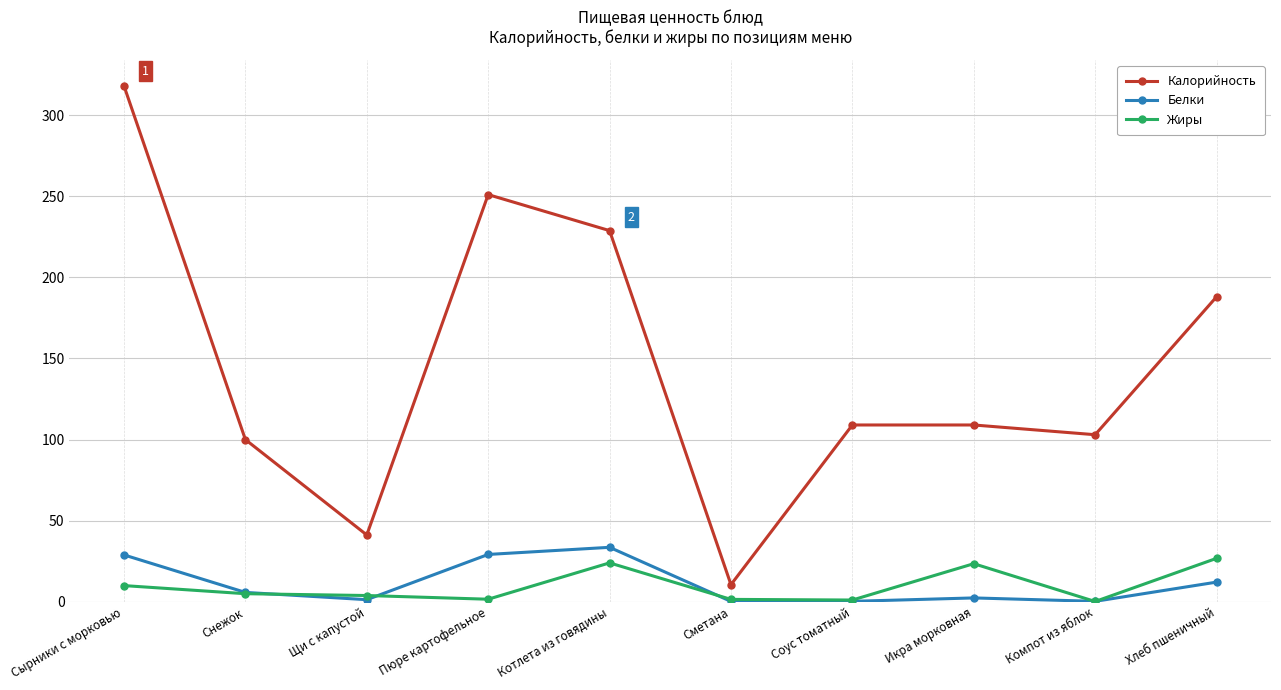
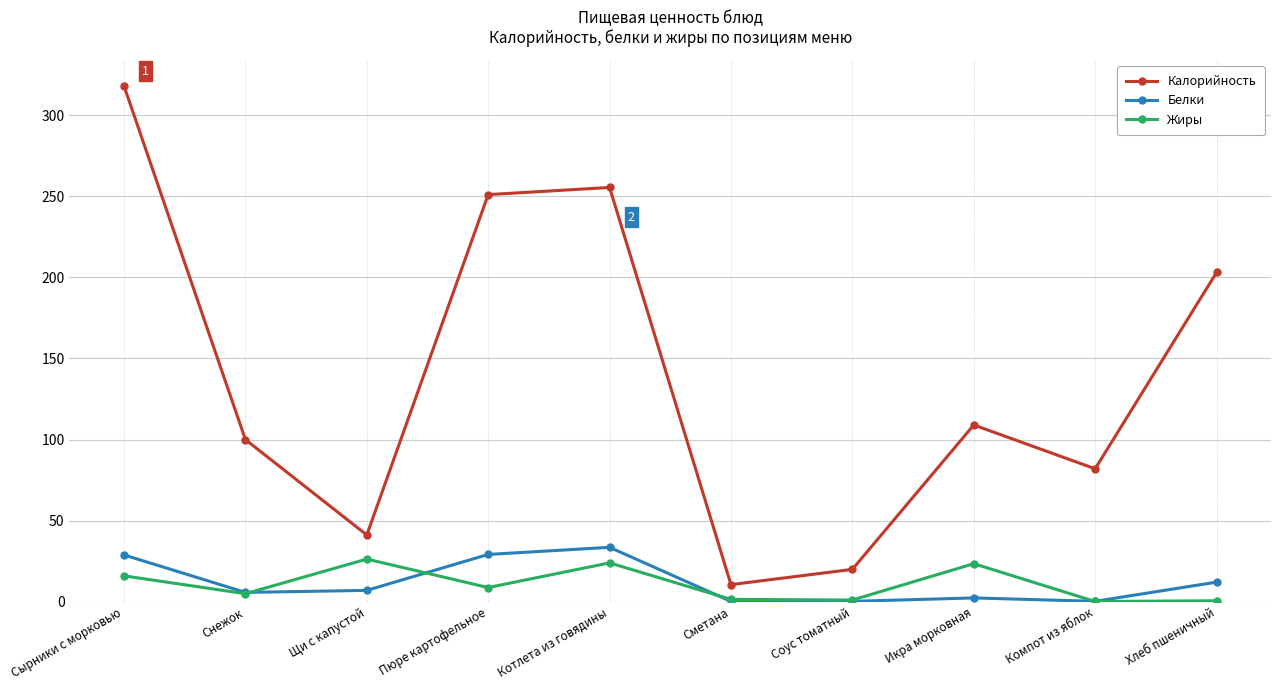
  {
    "Калорийность": {
      "Снежок": 100,
      "Щи с капустой": 41,
      "Пюре картофельное": 251,
-     "Котлета из говядины": 229,
+     "Котлета из говядины": 255,
      "Сметана": 11,
-     "Соус томатный": 109,
+     "Соус томатный": 20,
      "Икра морковная": 109,
-     "Компот из яблок": 103,
-     "Хлеб пшеничный": 188
+     "Компот из яблок": 82,
+     "Хлеб пшеничный": 203
    },
    "Белки": {
      "Сырники с морковью": 29,
-     "Щи с капустой": 1,
+     "Щи с капустой": 7,
      "Пюре картофельное": 29,
      "Котлета из говядины": 34,
      "Икра морковная": 2,
      "Хлеб пшеничный": 12
    },
    "Жиры": {
-     "Сырники с морковью": 10,
-     "Щи с капустой": 4,
-     "Пюре картофельное": 2,
+     "Сырники с морковью": 16,
+     "Щи с капустой": 26,
+     "Пюре картофельное": 9,
      "Котлета из говядины": 24,
      "Икра морковная": 24,
-     "Хлеб пшеничный": 27
+     "Хлеб пшеничный": 1
    }
  }
